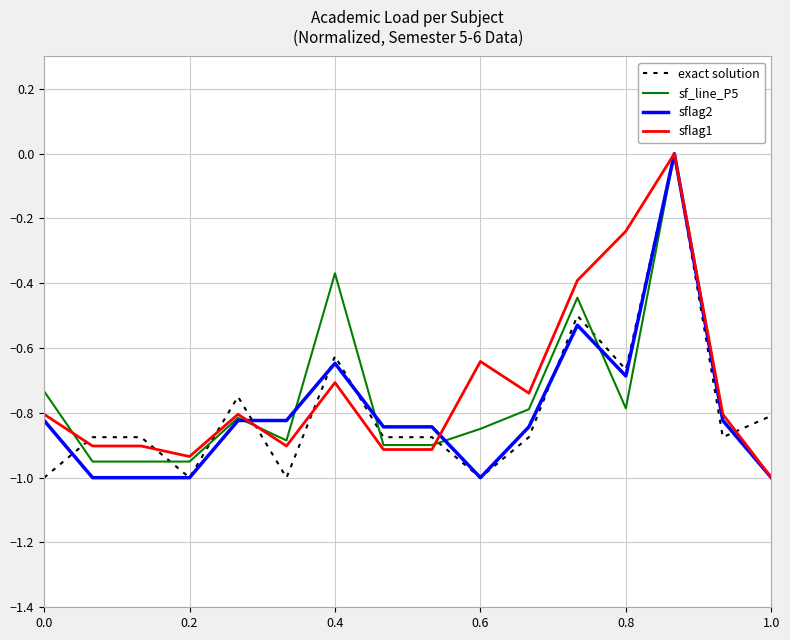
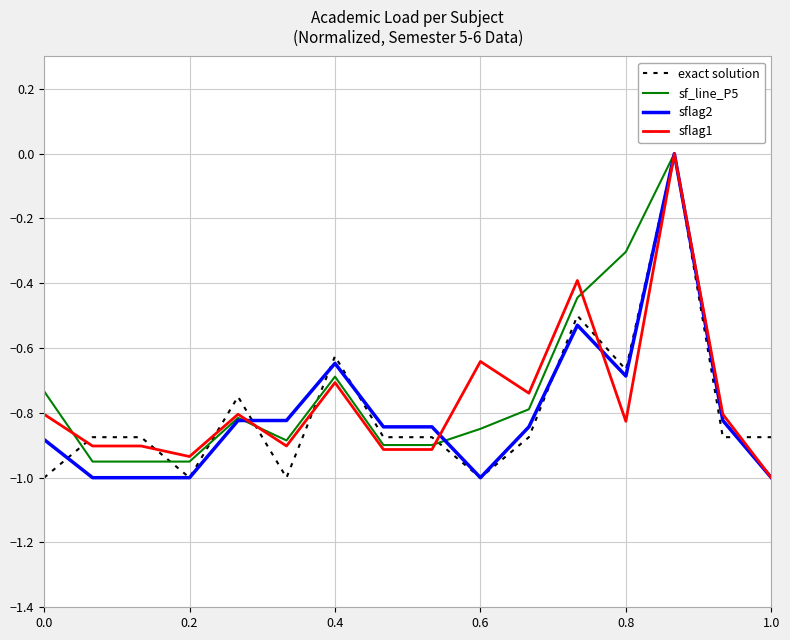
  {
    "exact solution": {
      "0.0": -1.00,
      "0.4": -0.63,
      "0.8": -0.67,
-     "1.0": -0.81
+     "1.0": -0.88
    },
    "sf_line_P5": {
      "0.0": -0.73,
      "0.2": -0.95,
-     "0.4": -0.37,
+     "0.4": -0.69,
      "0.6": -0.85,
-     "0.8": -0.79
+     "0.8": -0.30
    },
    "sflag2": {
-     "0.0": -0.82,
+     "0.0": -0.88,
      "0.4": -0.65,
      "0.8": -0.69
    },
    "sflag1": {
      "0.0": -0.80,
      "0.2": -0.93,
      "0.4": -0.71,
      "0.6": -0.64,
-     "0.8": -0.24
+     "0.8": -0.83
    }
  }
